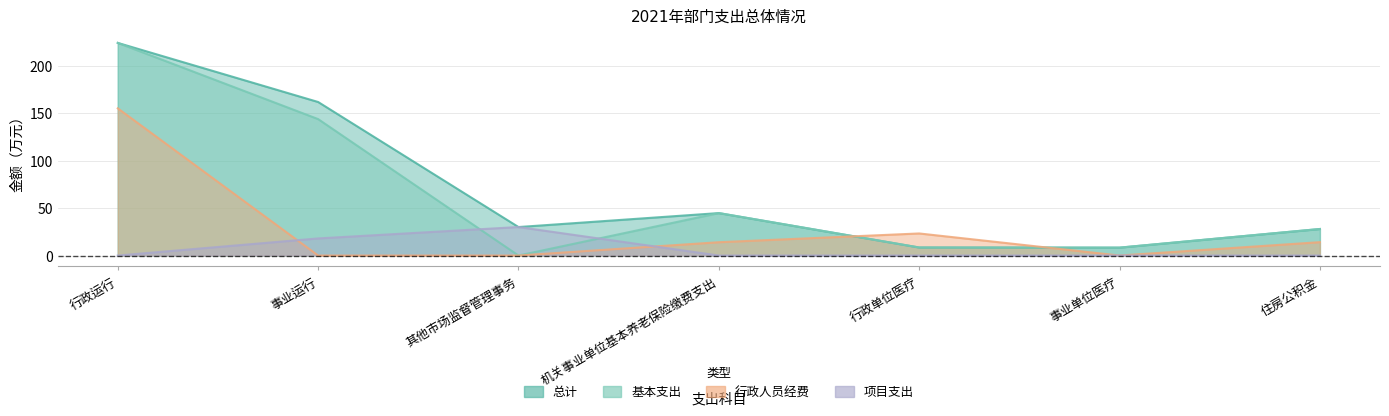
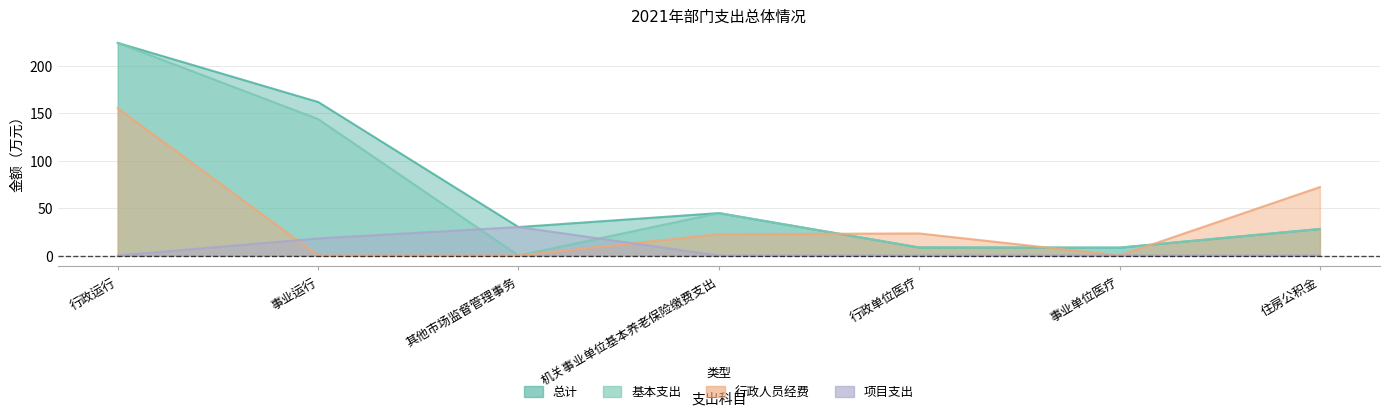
  {
    "行政人员经费": {
      "行政运行": 150,
      "事业运行": 0,
-     "机关事业单位基本养老保险缴费支出": 10,
+     "机关事业单位基本养老保险缴费支出": 20,
      "行政单位医疗": 20,
-     "住房公积金": 10
+     "住房公积金": 70
    }
  }
